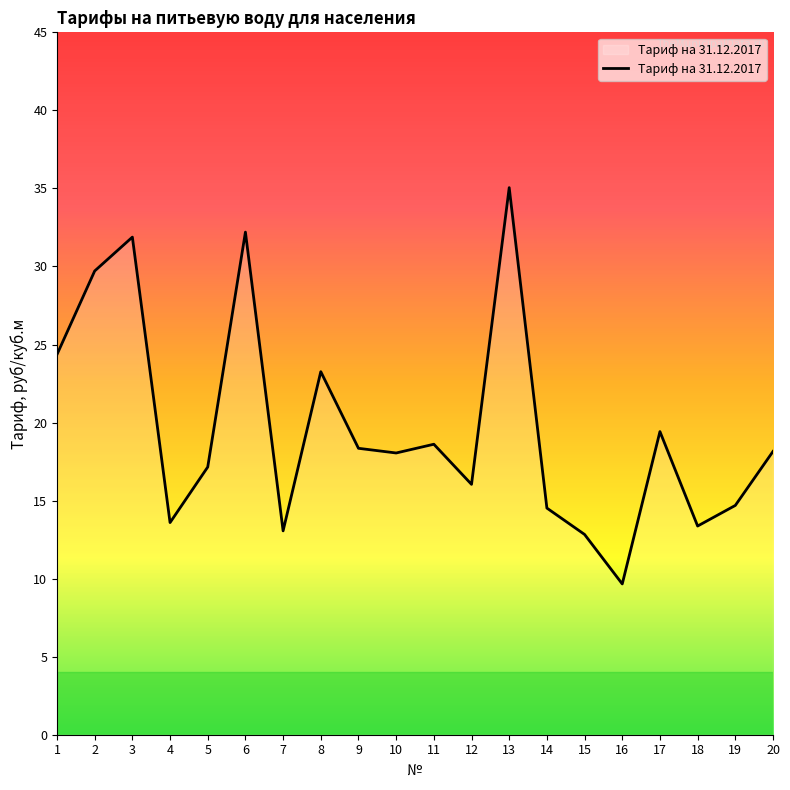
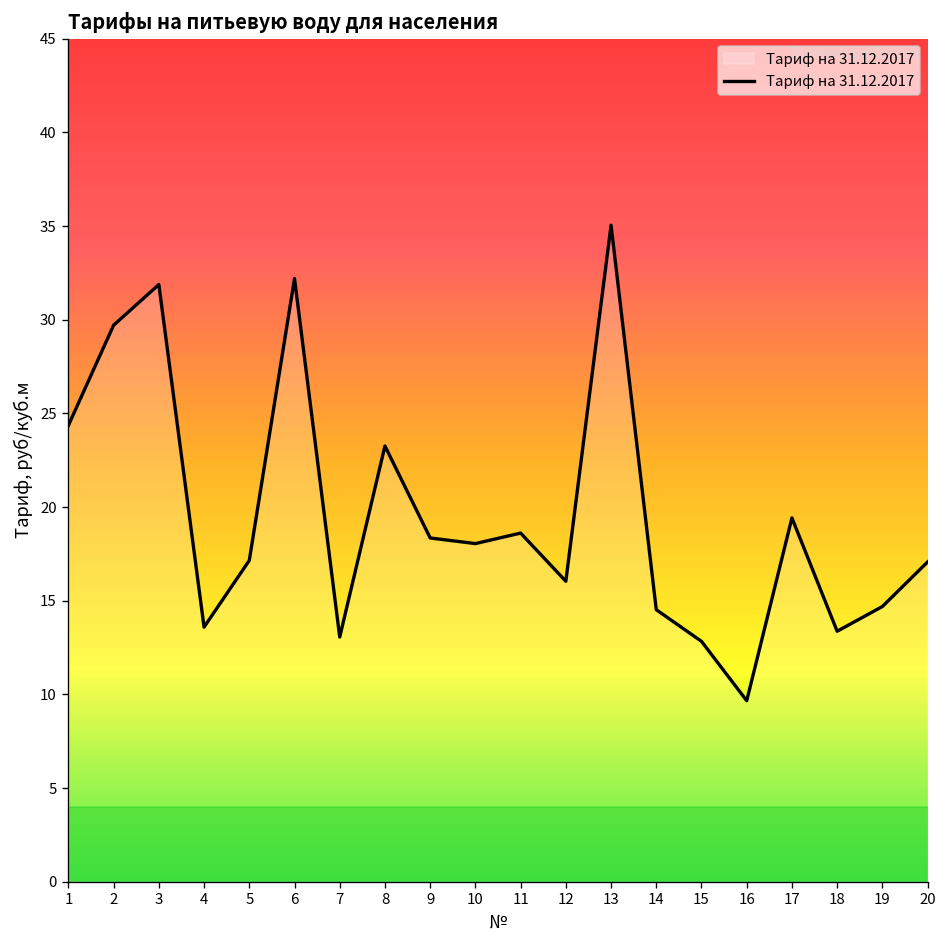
  {
    "1": 24.4,
    "2": 29.7,
    "3": 31.9,
    "4": 13.6,
    "5": 17.2,
    "6": 32.2,
    "7": 13.1,
    "8": 23.3,
    "9": 18.4,
    "10": 18.1,
    "11": 18.6,
    "12": 16.0,
    "13": 35.1,
    "14": 14.5,
    "15": 12.8,
    "16": 9.7,
    "17": 19.4,
    "18": 13.4,
    "19": 14.7,
-   "20": 18.2
+   "20": 17.1
  }
